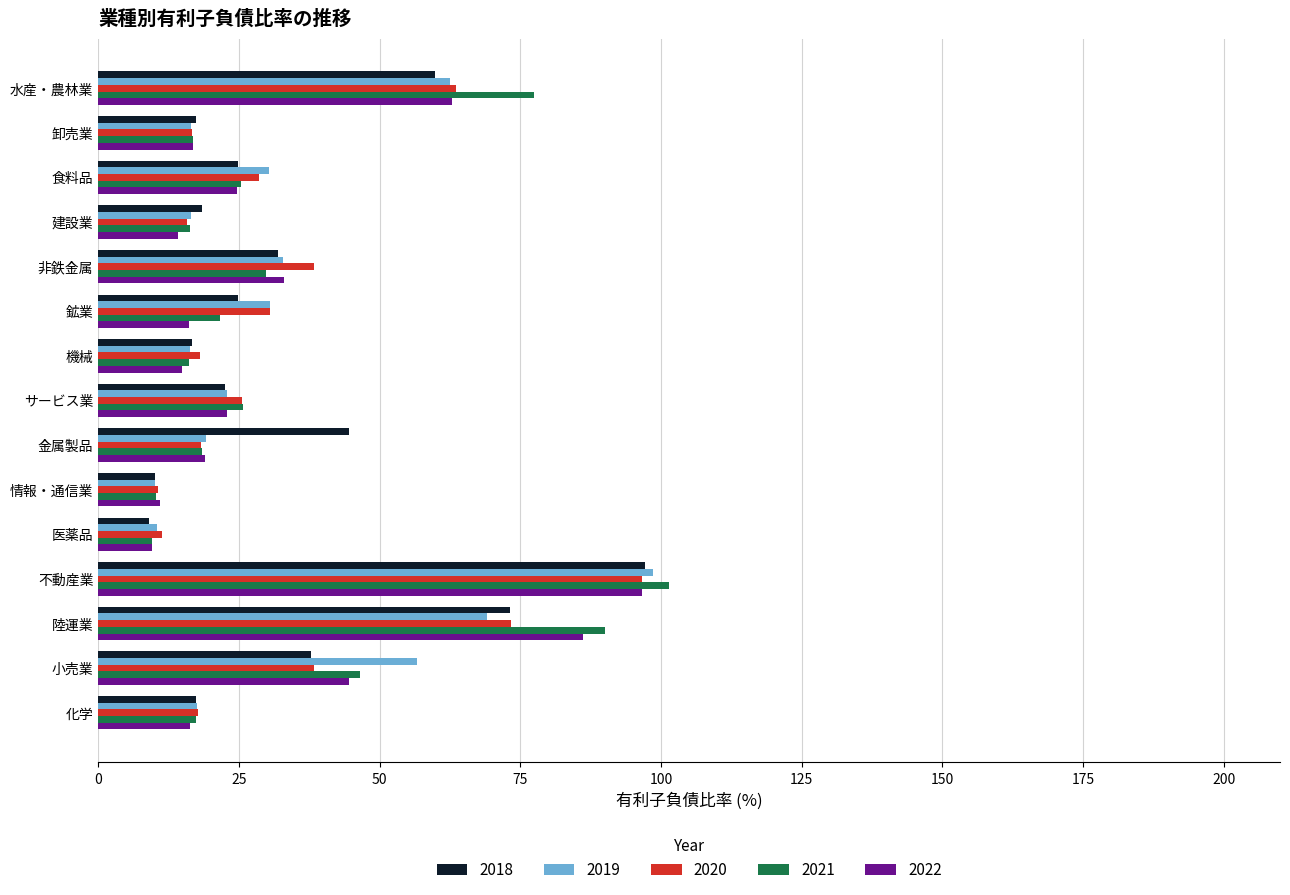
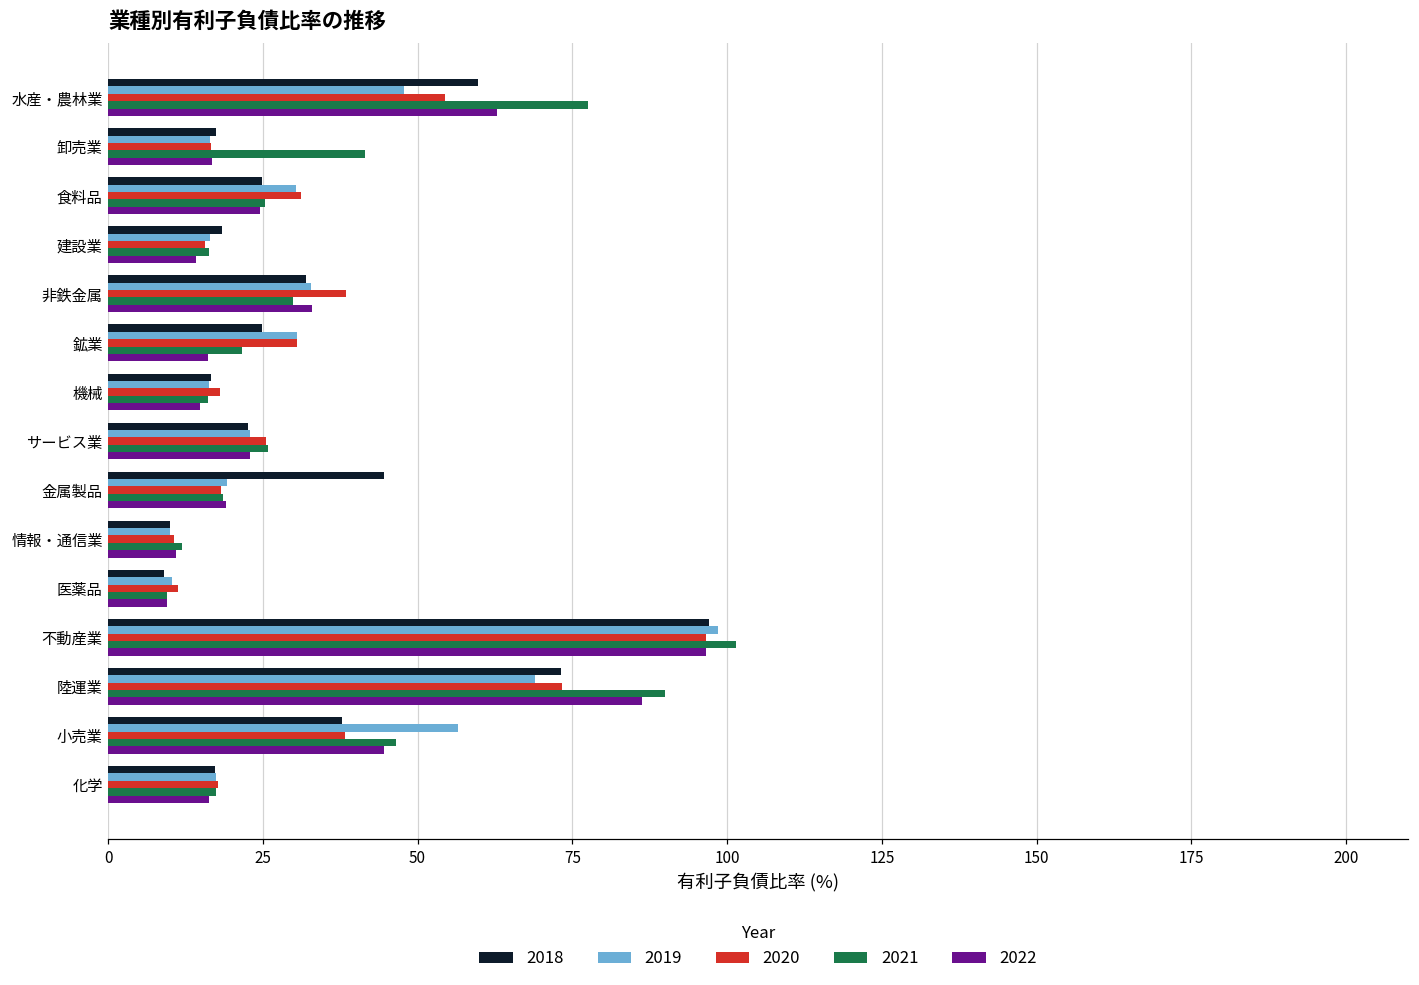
  {
    "2018": {
      "水産・農林業": 60,
      "卸売業": 17,
      "食料品": 25,
      "建設業": 18,
      "非鉄金属": 32,
      "鉱業": 25,
      "機械": 17,
      "サービス業": 23,
      "金属製品": 45,
      "情報・通信業": 10,
      "医薬品": 9,
      "不動産業": 97,
      "陸運業": 73,
      "小売業": 38,
      "化学": 17
    },
    "2019": {
-     "水産・農林業": 63,
+     "水産・農林業": 48,
      "卸売業": 17,
      "食料品": 30,
      "建設業": 16,
      "非鉄金属": 33,
      "鉱業": 31,
      "機械": 16,
      "サービス業": 23,
      "金属製品": 19,
      "情報・通信業": 10,
      "医薬品": 10,
      "不動産業": 99,
      "陸運業": 69,
      "小売業": 57,
      "化学": 18
    },
    "2020": {
-     "水産・農林業": 64,
+     "水産・農林業": 54,
      "卸売業": 17,
-     "食料品": 29,
+     "食料品": 31,
      "建設業": 16,
      "非鉄金属": 38,
      "鉱業": 31,
      "機械": 18,
      "サービス業": 26,
      "金属製品": 18,
      "情報・通信業": 11,
      "医薬品": 11,
      "不動産業": 97,
      "陸運業": 73,
      "小売業": 38,
      "化学": 18
    },
    "2021": {
      "水産・農林業": 78,
-     "卸売業": 17,
+     "卸売業": 42,
      "食料品": 25,
      "建設業": 16,
      "非鉄金属": 30,
      "鉱業": 22,
      "機械": 16,
      "サービス業": 26,
      "金属製品": 19,
-     "情報・通信業": 10,
+     "情報・通信業": 12,
      "医薬品": 10,
      "不動産業": 101,
      "陸運業": 90,
      "小売業": 47,
      "化学": 17
    },
    "2022": {
      "水産・農林業": 63,
      "卸売業": 17,
      "食料品": 25,
      "建設業": 14,
      "非鉄金属": 33,
      "鉱業": 16,
      "機械": 15,
      "サービス業": 23,
      "金属製品": 19,
      "情報・通信業": 11,
      "医薬品": 10,
      "不動産業": 97,
      "陸運業": 86,
      "小売業": 45,
      "化学": 16
    }
  }
